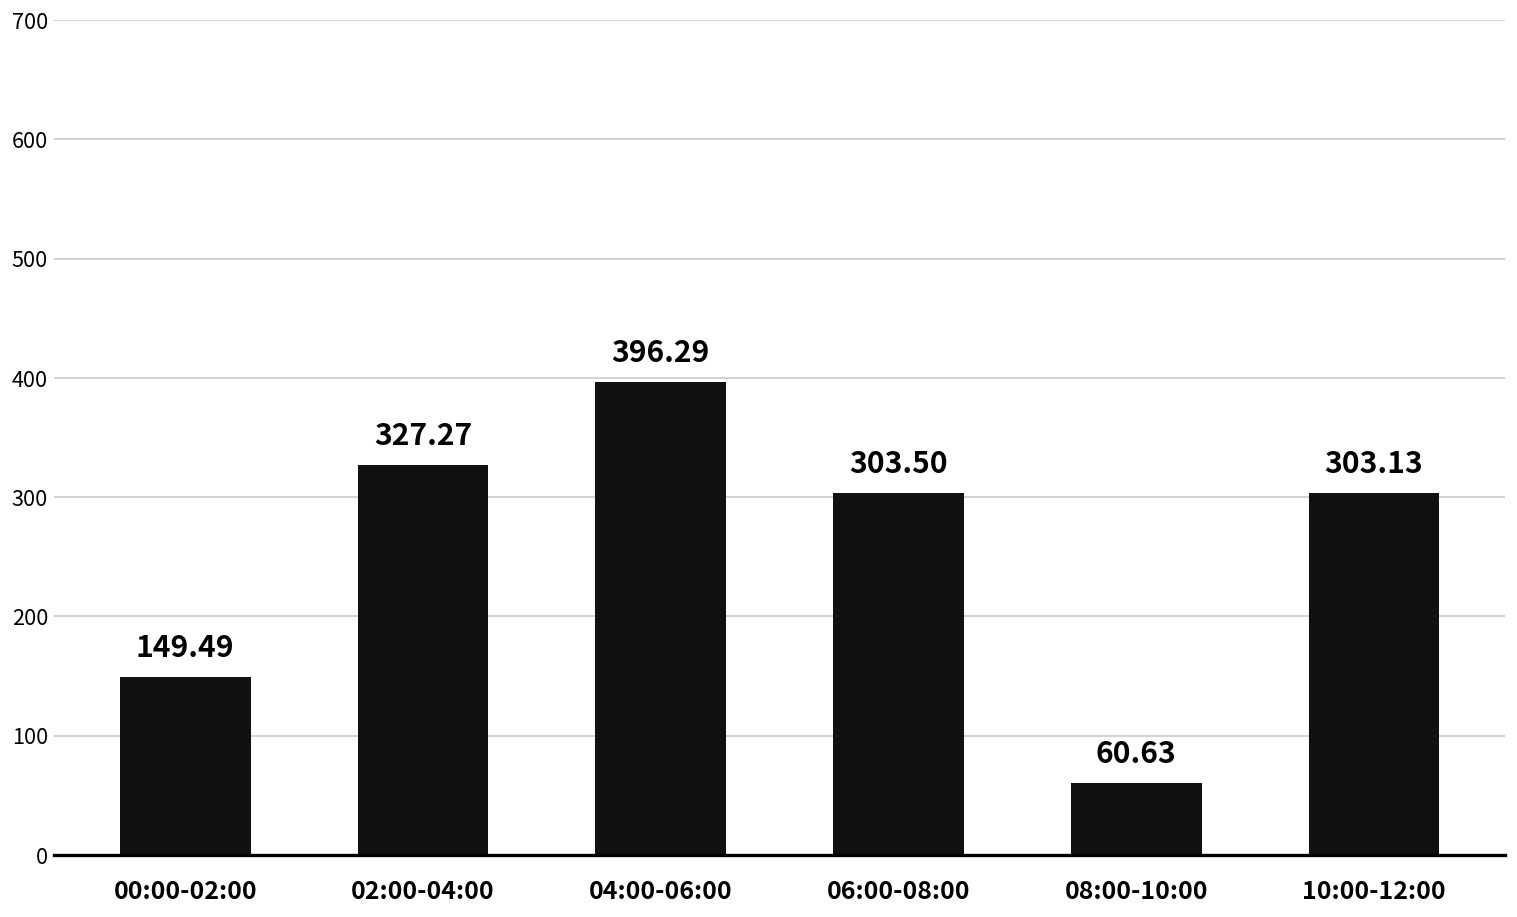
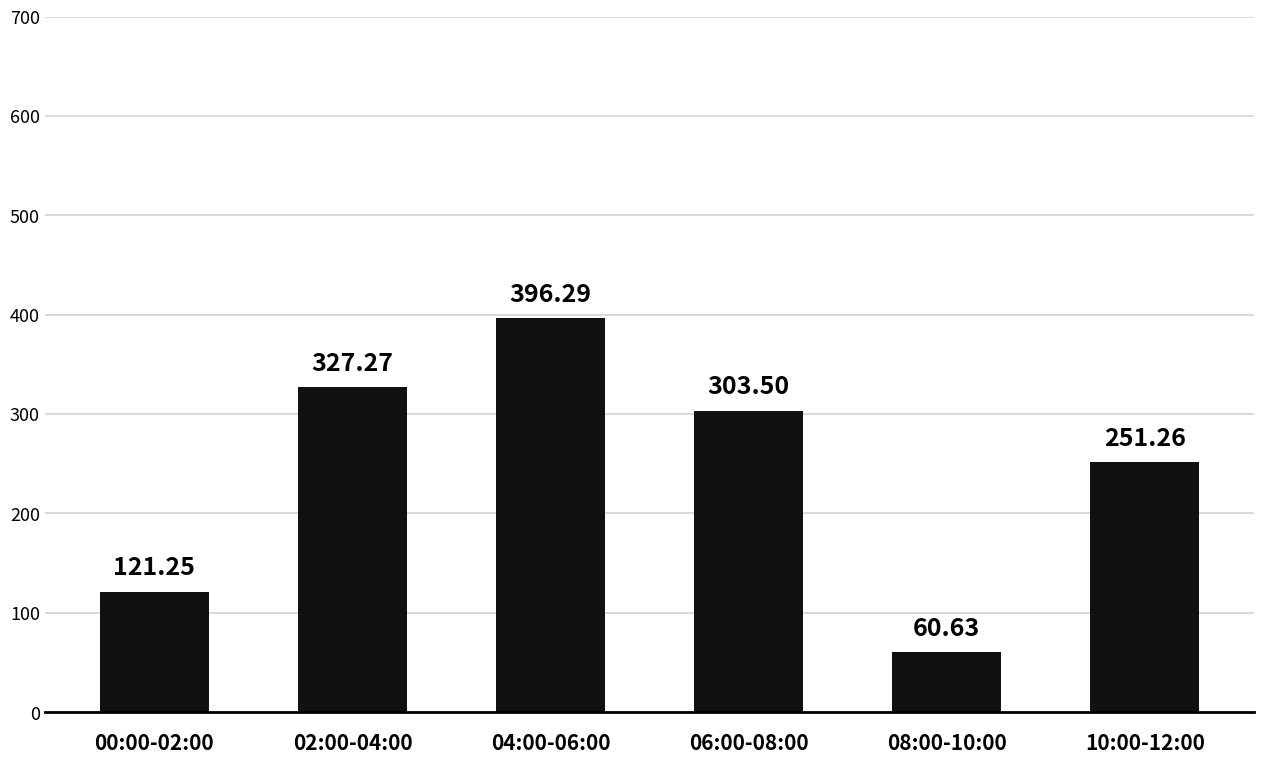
  {
-   "00:00-02:00": 149.49,
+   "00:00-02:00": 121.25,
    "02:00-04:00": 327.27,
    "04:00-06:00": 396.29,
    "06:00-08:00": 303.50,
    "08:00-10:00": 60.63,
-   "10:00-12:00": 303.13
+   "10:00-12:00": 251.26
  }
